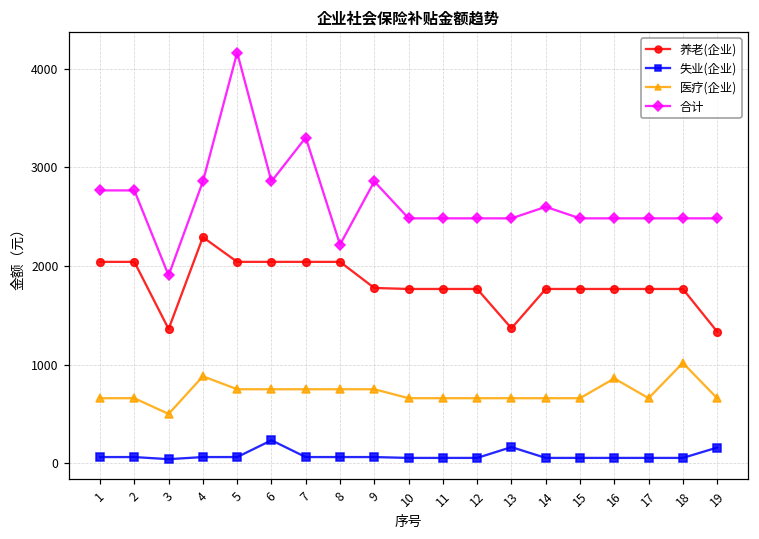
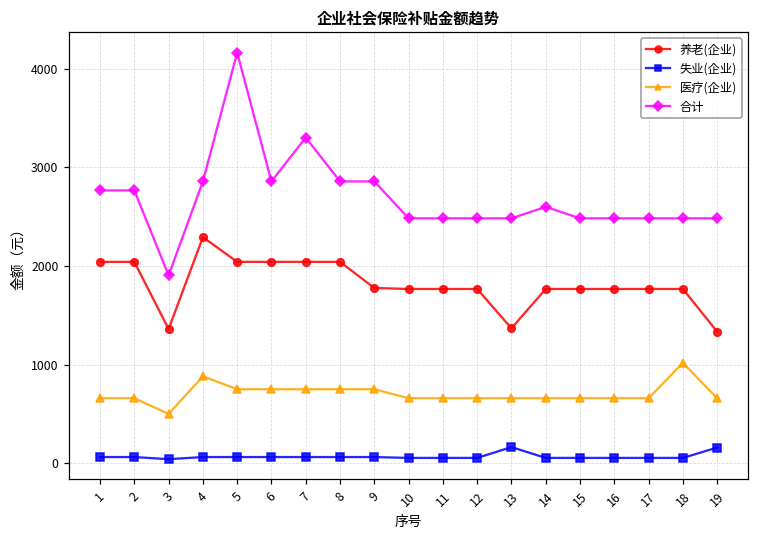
  {
    "养老(企业)": {
      "1": 2000,
      "2": 2000,
      "3": 1400,
      "4": 2300,
      "5": 2000,
      "6": 2000,
      "7": 2000,
      "8": 2000,
      "9": 1800,
      "10": 1800,
      "11": 1800,
      "12": 1800,
      "13": 1400,
      "14": 1800,
      "15": 1800,
      "16": 1800,
      "17": 1800,
      "18": 1800,
      "19": 1300
    },
    "失业(企业)": {
      "1": 100,
      "2": 100,
      "3": 0,
      "4": 100,
      "5": 100,
-     "6": 200,
+     "6": 100,
      "7": 100,
      "8": 100,
      "9": 100,
      "10": 100,
      "11": 100,
      "12": 100,
      "13": 200,
      "14": 100,
      "15": 100,
      "16": 100,
      "17": 100,
      "18": 100,
      "19": 200
    },
    "医疗(企业)": {
      "1": 700,
      "2": 700,
      "3": 500,
      "4": 900,
      "5": 800,
      "6": 800,
      "7": 800,
      "8": 800,
      "9": 800,
      "10": 700,
      "11": 700,
      "12": 700,
      "13": 700,
      "14": 700,
      "15": 700,
-     "16": 900,
+     "16": 700,
      "17": 700,
      "18": 1000,
      "19": 700
    },
    "合计": {
      "1": 2800,
      "2": 2800,
      "3": 1900,
      "4": 2900,
      "5": 4200,
      "6": 2900,
      "7": 3300,
-     "8": 2200,
+     "8": 2900,
      "9": 2900,
      "10": 2500,
      "11": 2500,
      "12": 2500,
      "13": 2500,
      "14": 2600,
      "15": 2500,
      "16": 2500,
      "17": 2500,
      "18": 2500,
      "19": 2500
    }
  }
